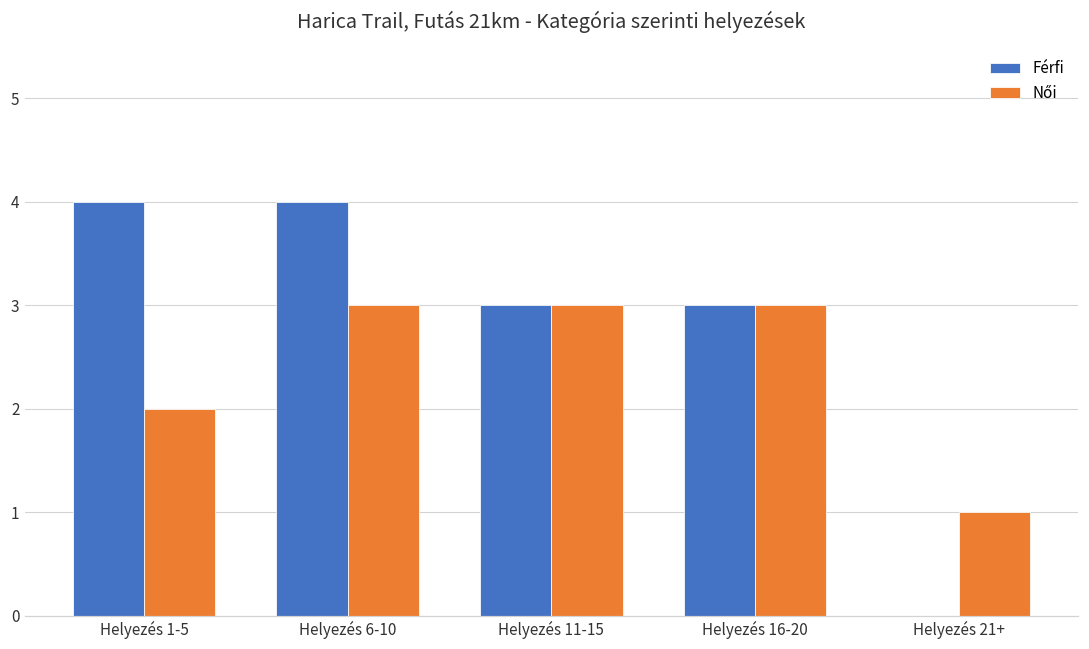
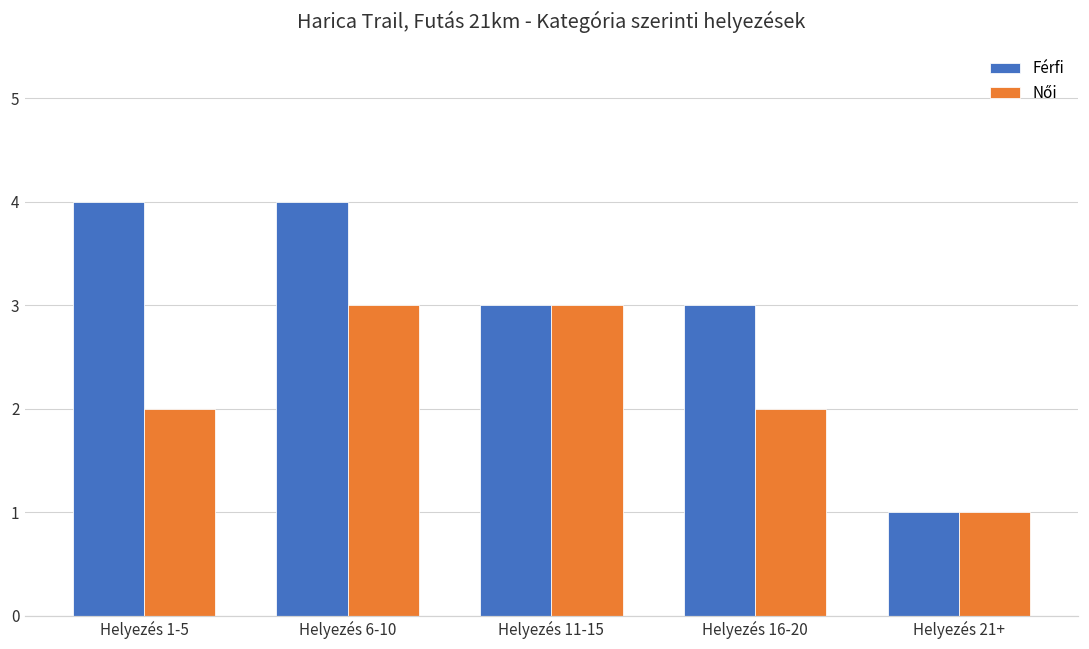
  {
    "Férfi": {
      "Helyezés 1-5": 4,
      "Helyezés 6-10": 4,
      "Helyezés 11-15": 3,
      "Helyezés 16-20": 3,
-     "Helyezés 21+": 0
+     "Helyezés 21+": 1
    },
    "Női": {
      "Helyezés 1-5": 2,
      "Helyezés 6-10": 3,
      "Helyezés 11-15": 3,
-     "Helyezés 16-20": 3,
+     "Helyezés 16-20": 2,
      "Helyezés 21+": 1
    }
  }
